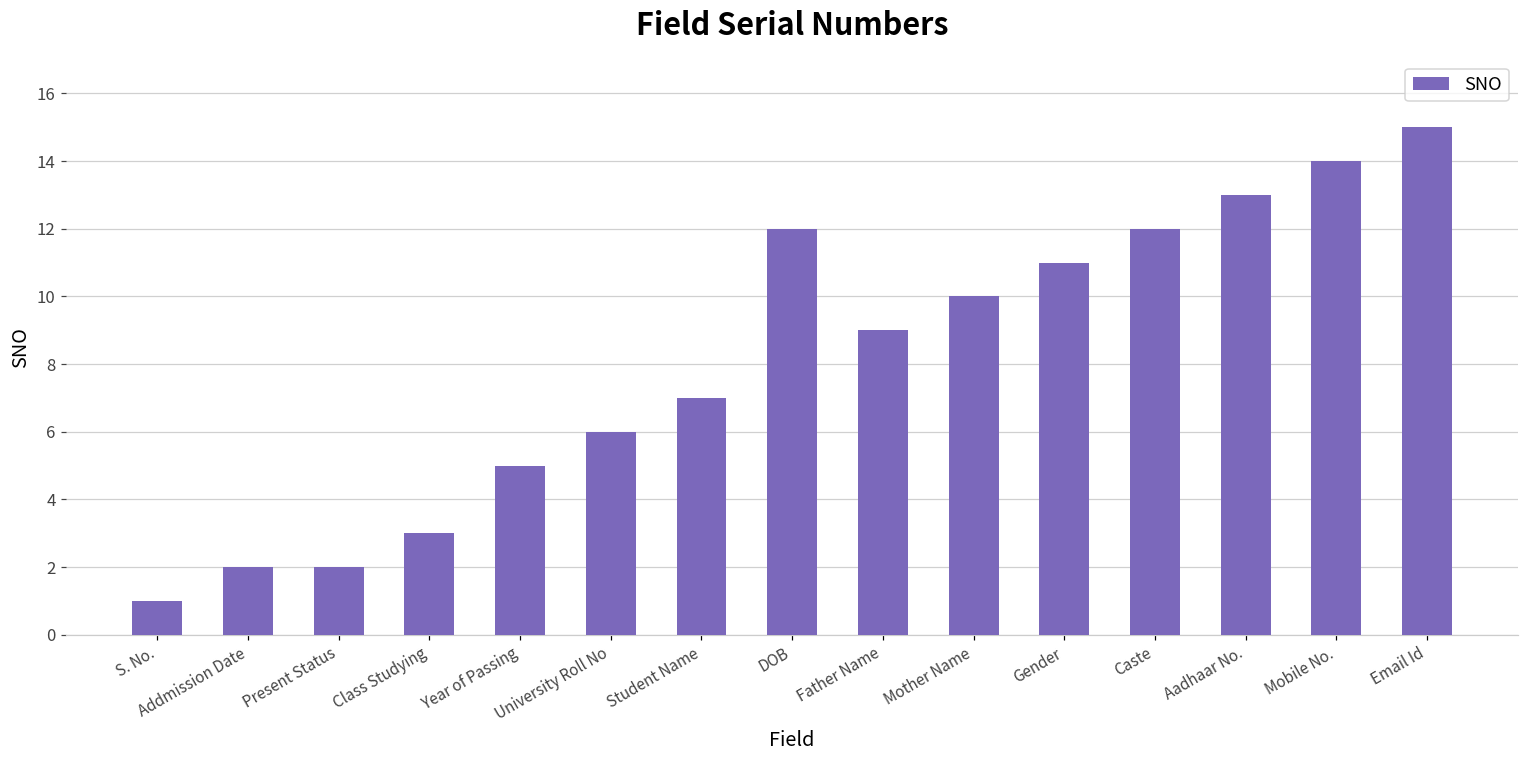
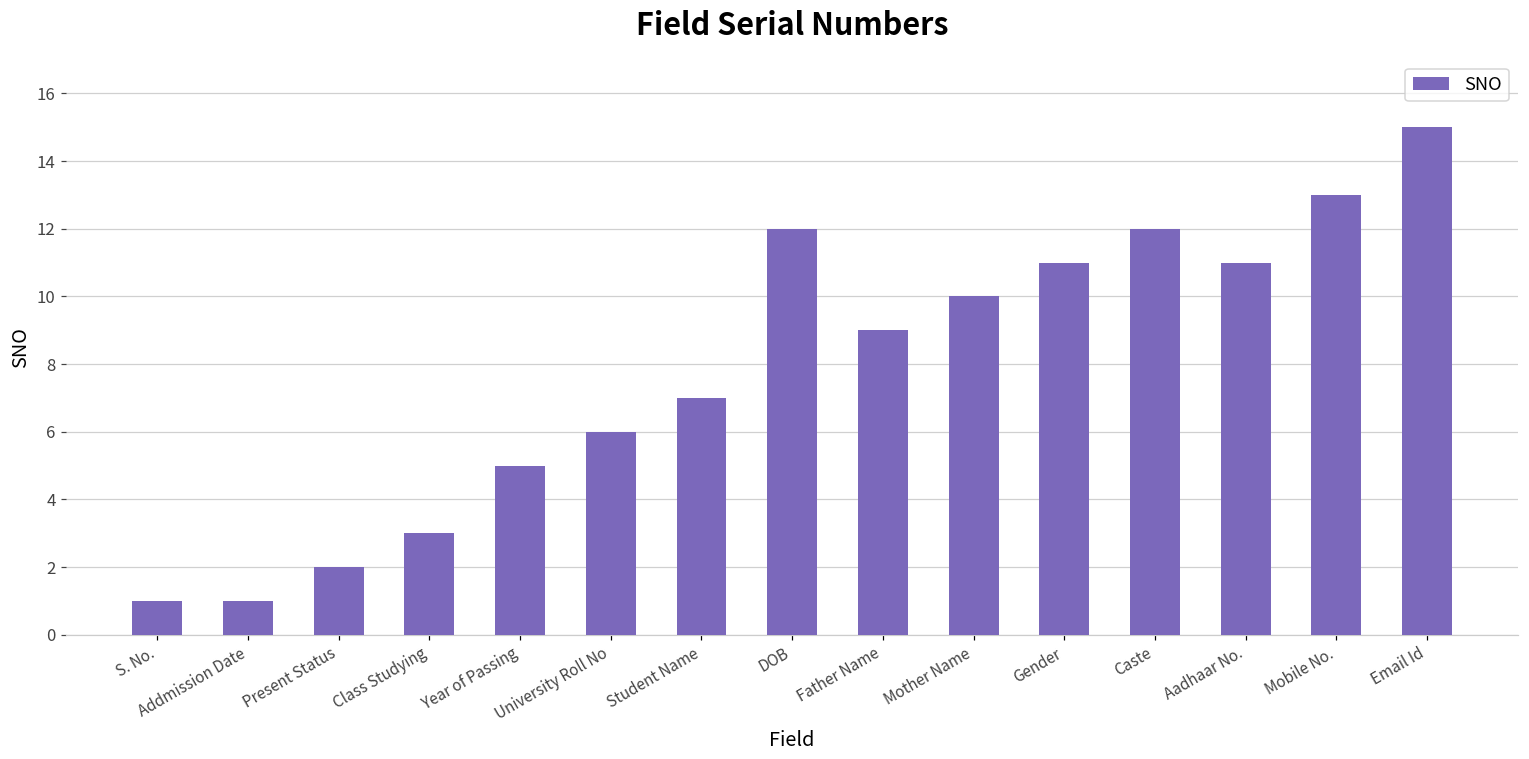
  {
    "S. No.": 1,
-   "Addmission Date": 2,
+   "Addmission Date": 1,
    "Present Status": 2,
    "Class Studying": 3,
    "Year of Passing": 5,
    "University Roll No": 6,
    "Student Name": 7,
    "DOB": 12,
    "Father Name": 9,
    "Mother Name": 10,
    "Gender": 11,
    "Caste": 12,
-   "Aadhaar No.": 13,
-   "Mobile No.": 14,
+   "Aadhaar No.": 11,
+   "Mobile No.": 13,
    "Email Id": 15
  }
